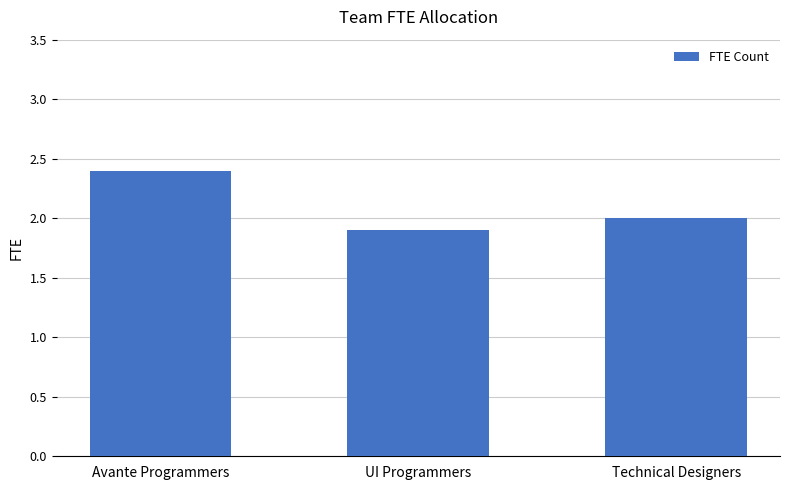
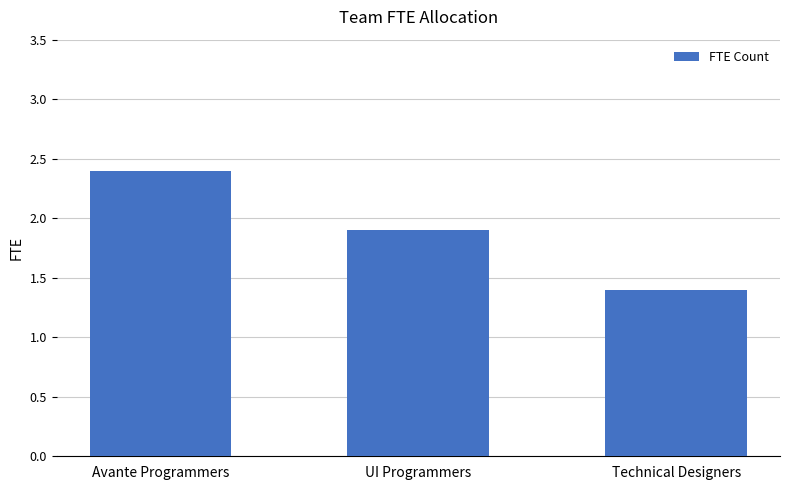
  {
    "Avante Programmers": 2.4,
    "UI Programmers": 1.9,
-   "Technical Designers": 2.0
+   "Technical Designers": 1.4
  }
